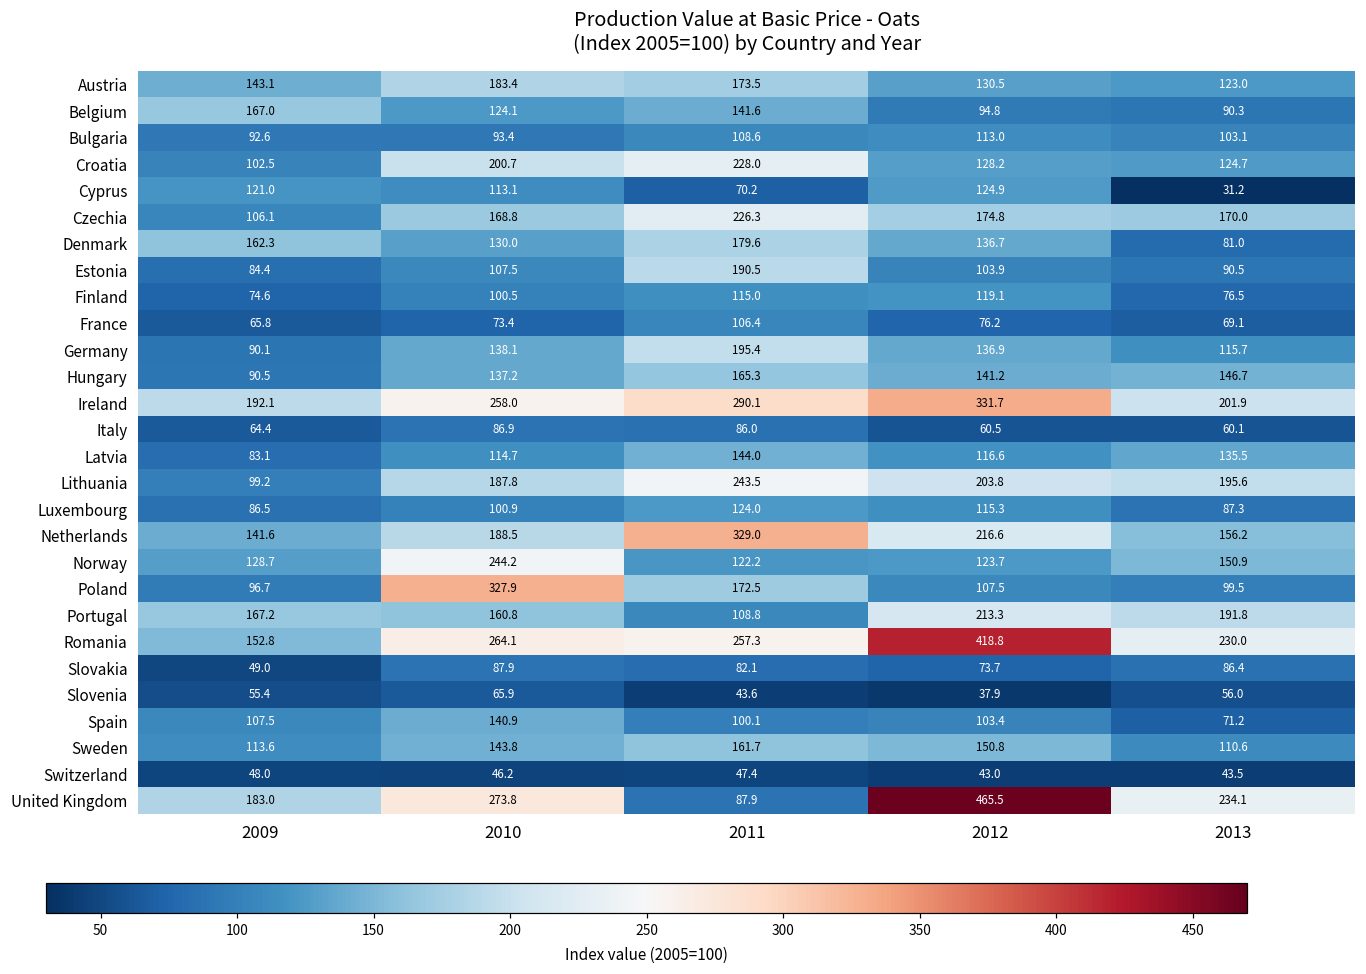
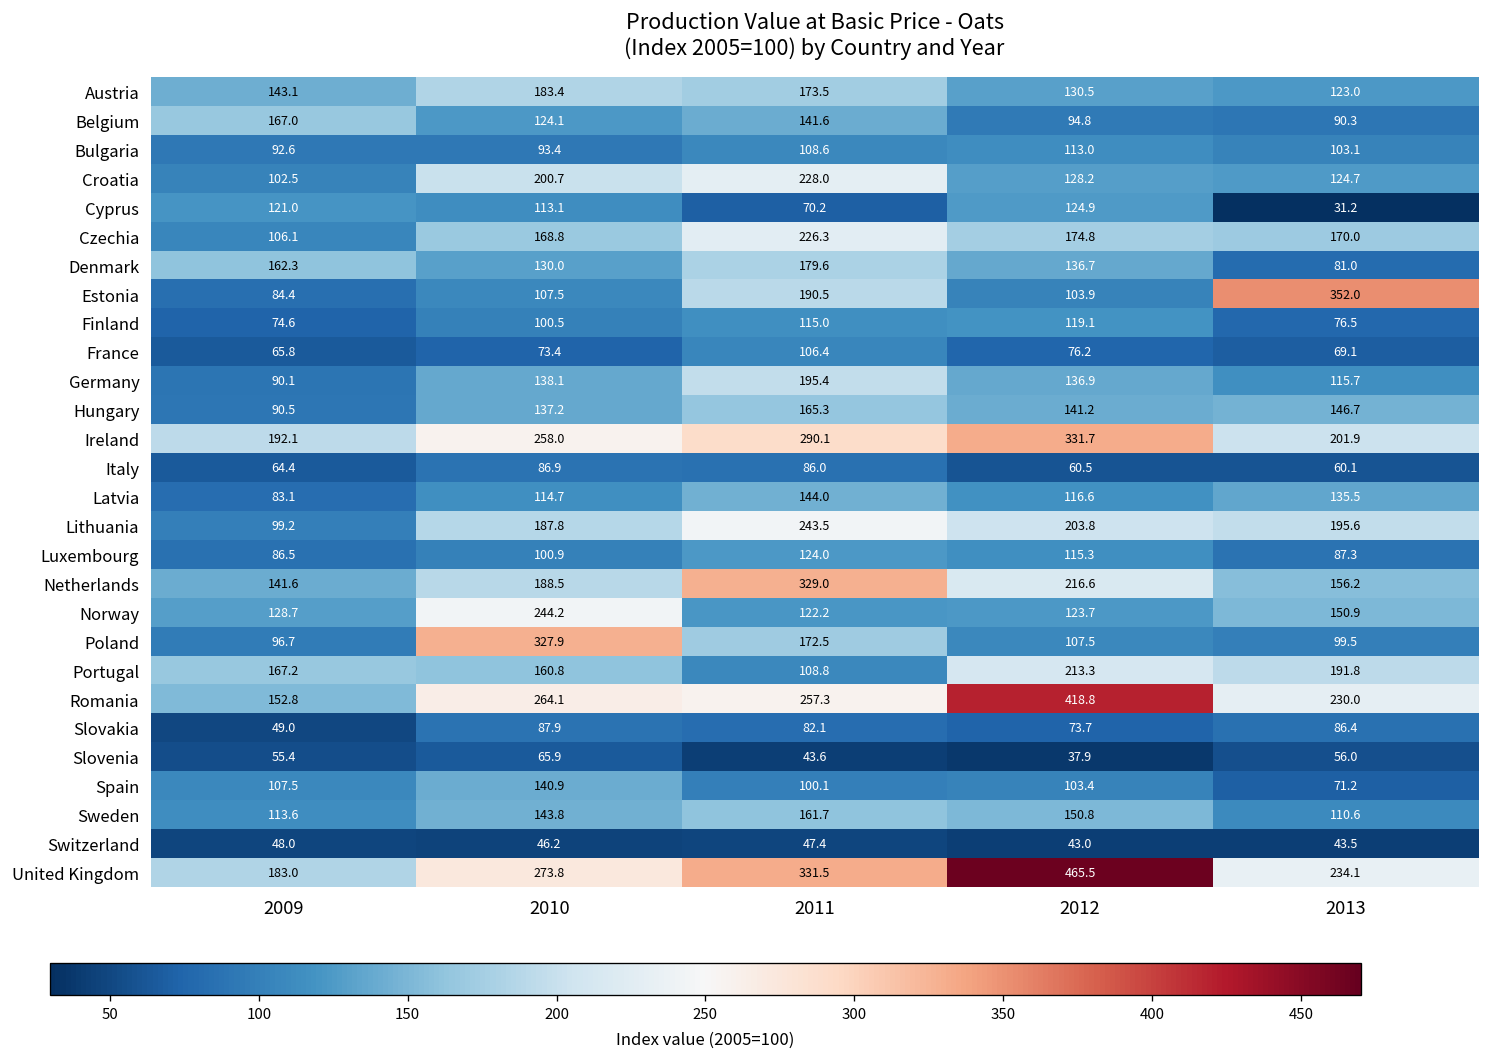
  {
    "Austria": {
      "2009": 143.1,
      "2010": 183.4,
      "2011": 173.5,
      "2012": 130.5,
      "2013": 123.0
    },
    "Belgium": {
      "2009": 167.0,
      "2010": 124.1,
      "2011": 141.6,
      "2012": 94.8,
      "2013": 90.3
    },
    "Bulgaria": {
      "2009": 92.6,
      "2010": 93.4,
      "2011": 108.6,
      "2012": 113.0,
      "2013": 103.1
    },
    "Croatia": {
      "2009": 102.5,
      "2010": 200.7,
      "2011": 228.0,
      "2012": 128.2,
      "2013": 124.7
    },
    "Cyprus": {
      "2009": 121.0,
      "2010": 113.1,
      "2011": 70.2,
      "2012": 124.9,
      "2013": 31.2
    },
    "Czechia": {
      "2009": 106.1,
      "2010": 168.8,
      "2011": 226.3,
      "2012": 174.8,
      "2013": 170.0
    },
    "Denmark": {
      "2009": 162.3,
      "2010": 130.0,
      "2011": 179.6,
      "2012": 136.7,
      "2013": 81.0
    },
    "Estonia": {
      "2009": 84.4,
      "2010": 107.5,
      "2011": 190.5,
      "2012": 103.9,
-     "2013": 90.5
+     "2013": 352.0
    },
    "Finland": {
      "2009": 74.6,
      "2010": 100.5,
      "2011": 115.0,
      "2012": 119.1,
      "2013": 76.5
    },
    "France": {
      "2009": 65.8,
      "2010": 73.4,
      "2011": 106.4,
      "2012": 76.2,
      "2013": 69.1
    },
    "Germany": {
      "2009": 90.1,
      "2010": 138.1,
      "2011": 195.4,
      "2012": 136.9,
      "2013": 115.7
    },
    "Hungary": {
      "2009": 90.5,
      "2010": 137.2,
      "2011": 165.3,
      "2012": 141.2,
      "2013": 146.7
    },
    "Ireland": {
      "2009": 192.1,
      "2010": 258.0,
      "2011": 290.1,
      "2012": 331.7,
      "2013": 201.9
    },
    "Italy": {
      "2009": 64.4,
      "2010": 86.9,
      "2011": 86.0,
      "2012": 60.5,
      "2013": 60.1
    },
    "Latvia": {
      "2009": 83.1,
      "2010": 114.7,
      "2011": 144.0,
      "2012": 116.6,
      "2013": 135.5
    },
    "Lithuania": {
      "2009": 99.2,
      "2010": 187.8,
      "2011": 243.5,
      "2012": 203.8,
      "2013": 195.6
    },
    "Luxembourg": {
      "2009": 86.5,
      "2010": 100.9,
      "2011": 124.0,
      "2012": 115.3,
      "2013": 87.3
    },
    "Netherlands": {
      "2009": 141.6,
      "2010": 188.5,
      "2011": 329.0,
      "2012": 216.6,
      "2013": 156.2
    },
    "Norway": {
      "2009": 128.7,
      "2010": 244.2,
      "2011": 122.2,
      "2012": 123.7,
      "2013": 150.9
    },
    "Poland": {
      "2009": 96.7,
      "2010": 327.9,
      "2011": 172.5,
      "2012": 107.5,
      "2013": 99.5
    },
    "Portugal": {
      "2009": 167.2,
      "2010": 160.8,
      "2011": 108.8,
      "2012": 213.3,
      "2013": 191.8
    },
    "Romania": {
      "2009": 152.8,
      "2010": 264.1,
      "2011": 257.3,
      "2012": 418.8,
      "2013": 230.0
    },
    "Slovakia": {
      "2009": 49.0,
      "2010": 87.9,
      "2011": 82.1,
      "2012": 73.7,
      "2013": 86.4
    },
    "Slovenia": {
      "2009": 55.4,
      "2010": 65.9,
      "2011": 43.6,
      "2012": 37.9,
      "2013": 56.0
    },
    "Spain": {
      "2009": 107.5,
      "2010": 140.9,
      "2011": 100.1,
      "2012": 103.4,
      "2013": 71.2
    },
    "Sweden": {
      "2009": 113.6,
      "2010": 143.8,
      "2011": 161.7,
      "2012": 150.8,
      "2013": 110.6
    },
    "Switzerland": {
      "2009": 48.0,
      "2010": 46.2,
      "2011": 47.4,
      "2012": 43.0,
      "2013": 43.5
    },
    "United Kingdom": {
      "2009": 183.0,
      "2010": 273.8,
-     "2011": 87.9,
+     "2011": 331.5,
      "2012": 465.5,
      "2013": 234.1
    }
  }
